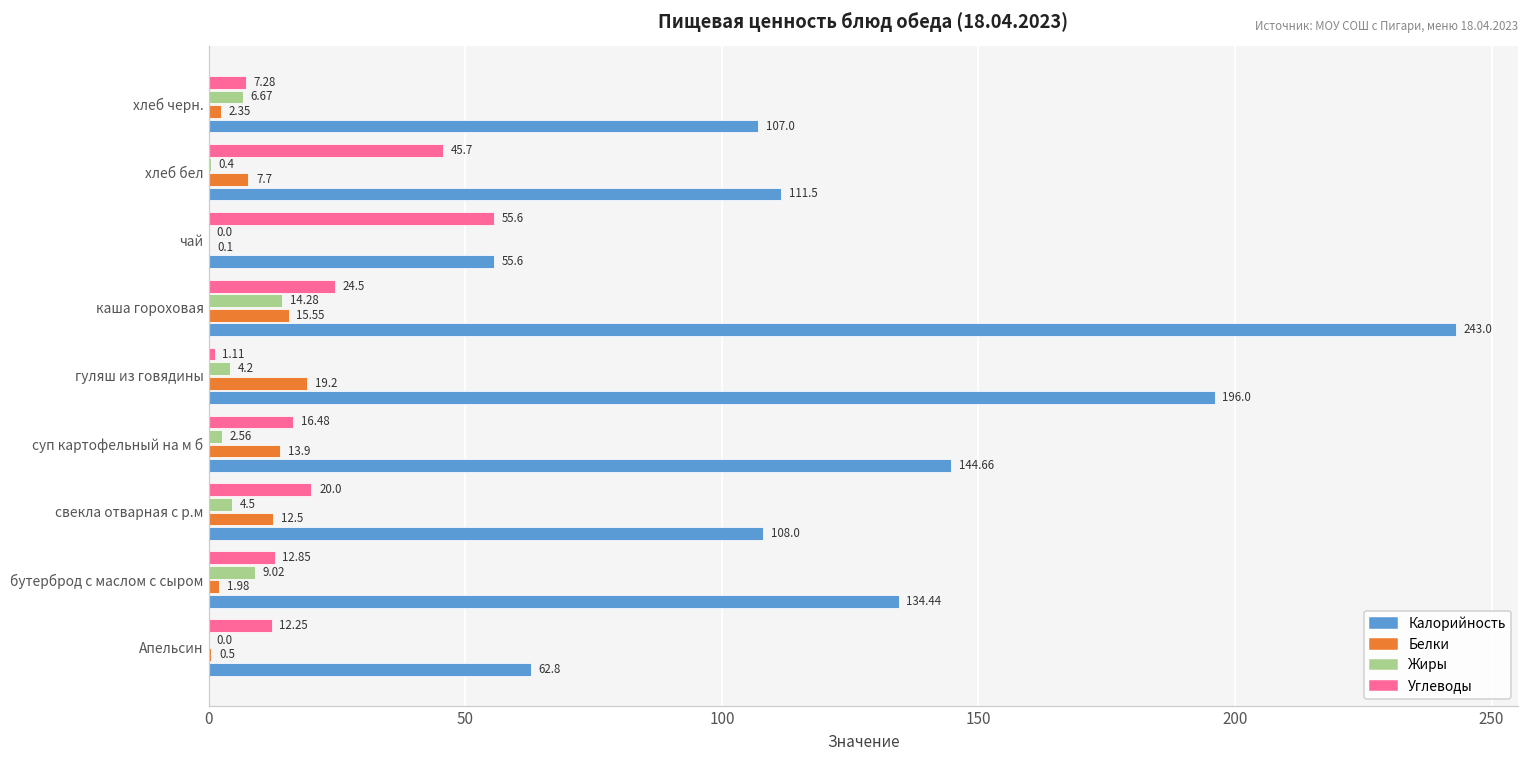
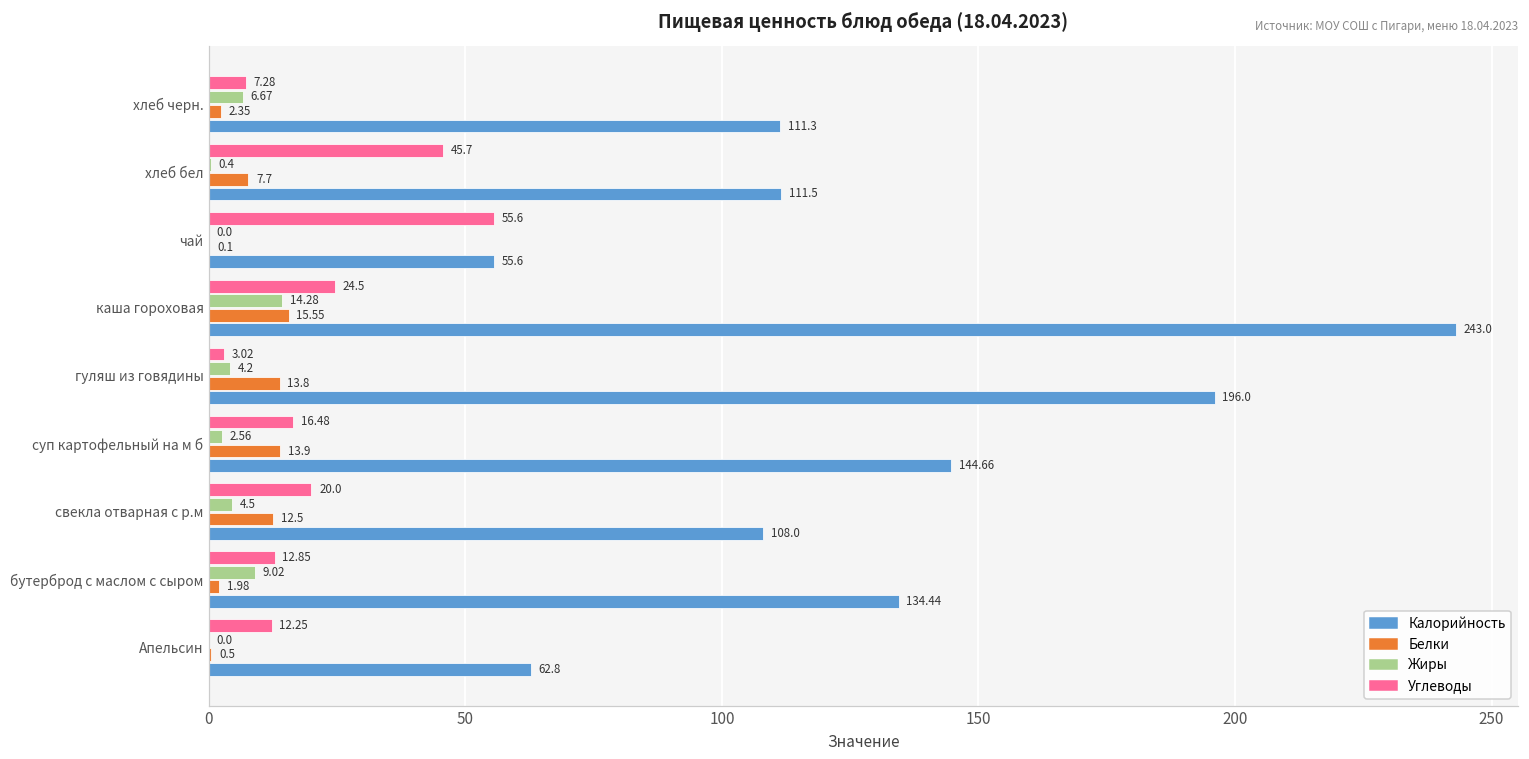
  {
    "Калорийность": {
-     "хлеб черн.": 107.0,
+     "хлеб черн.": 111.3,
      "хлеб бел": 111.5,
      "чай": 55.6,
      "каша гороховая": 243.0,
      "гуляш из говядины": 196.0,
      "суп картофельный на м б": 144.66,
      "свекла отварная с р.м": 108.0,
      "бутерброд с маслом с сыром": 134.44,
      "Апельсин": 62.8
    },
    "Белки": {
      "хлеб черн.": 2.35,
      "хлеб бел": 7.7,
      "чай": 0.1,
      "каша гороховая": 15.55,
-     "гуляш из говядины": 19.2,
+     "гуляш из говядины": 13.8,
      "суп картофельный на м б": 13.9,
      "свекла отварная с р.м": 12.5,
      "бутерброд с маслом с сыром": 1.98,
      "Апельсин": 0.5
    },
    "Жиры": {
      "хлеб черн.": 6.67,
      "хлеб бел": 0.4,
      "чай": 0.0,
      "каша гороховая": 14.28,
      "гуляш из говядины": 4.2,
      "суп картофельный на м б": 2.56,
      "свекла отварная с р.м": 4.5,
      "бутерброд с маслом с сыром": 9.02,
      "Апельсин": 0.0
    },
    "Углеводы": {
      "хлеб черн.": 7.28,
      "хлеб бел": 45.7,
      "чай": 55.6,
      "каша гороховая": 24.5,
-     "гуляш из говядины": 1.11,
+     "гуляш из говядины": 3.02,
      "суп картофельный на м б": 16.48,
      "свекла отварная с р.м": 20.0,
      "бутерброд с маслом с сыром": 12.85,
      "Апельсин": 12.25
    }
  }
